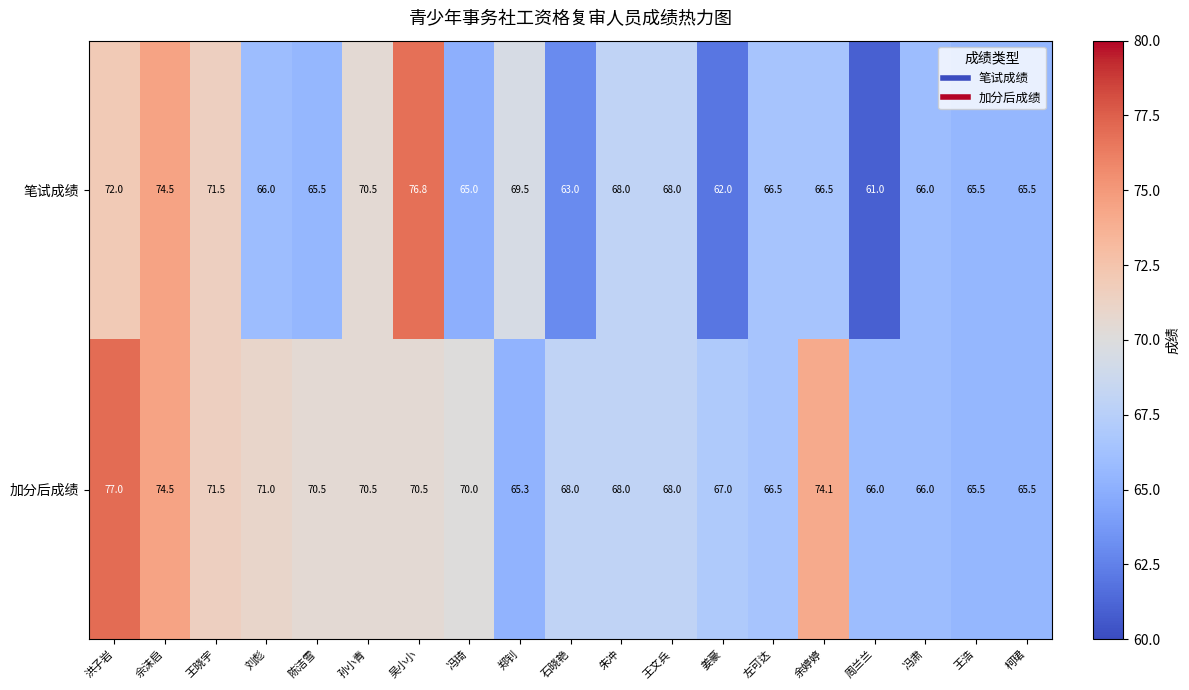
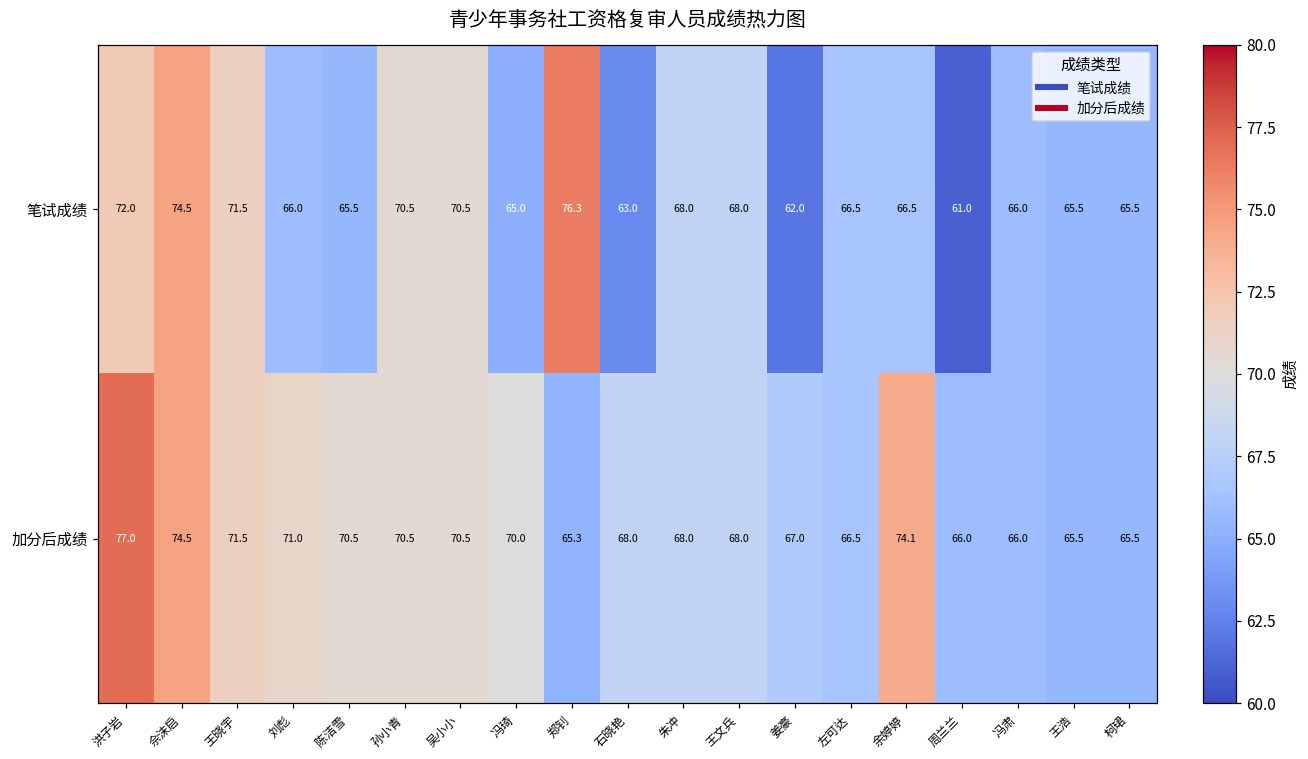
  {
    "笔试成绩": {
      "洪子岩": 72.0,
      "佘沫启": 74.5,
      "王晓宇": 71.5,
      "刘彪": 66.0,
      "陈洁雪": 65.5,
      "孙小青": 70.5,
-     "吴小小": 76.8,
+     "吴小小": 70.5,
      "冯琦": 65.0,
-     "郑钊": 69.5,
+     "郑钊": 76.3,
      "石晓艳": 63.0,
      "朱冲": 68.0,
      "王文兵": 68.0,
      "姜豪": 62.0,
      "左可达": 66.5,
      "余婷婷": 66.5,
      "周兰兰": 61.0,
      "冯肃": 66.0,
      "王浩": 65.5,
      "柯珺": 65.5
    },
    "加分后成绩": {
      "洪子岩": 77.0,
      "佘沫启": 74.5,
      "王晓宇": 71.5,
      "刘彪": 71.0,
      "陈洁雪": 70.5,
      "孙小青": 70.5,
      "吴小小": 70.5,
      "冯琦": 70.0,
      "郑钊": 65.3,
      "石晓艳": 68.0,
      "朱冲": 68.0,
      "王文兵": 68.0,
      "姜豪": 67.0,
      "左可达": 66.5,
      "余婷婷": 74.1,
      "周兰兰": 66.0,
      "冯肃": 66.0,
      "王浩": 65.5,
      "柯珺": 65.5
    }
  }
